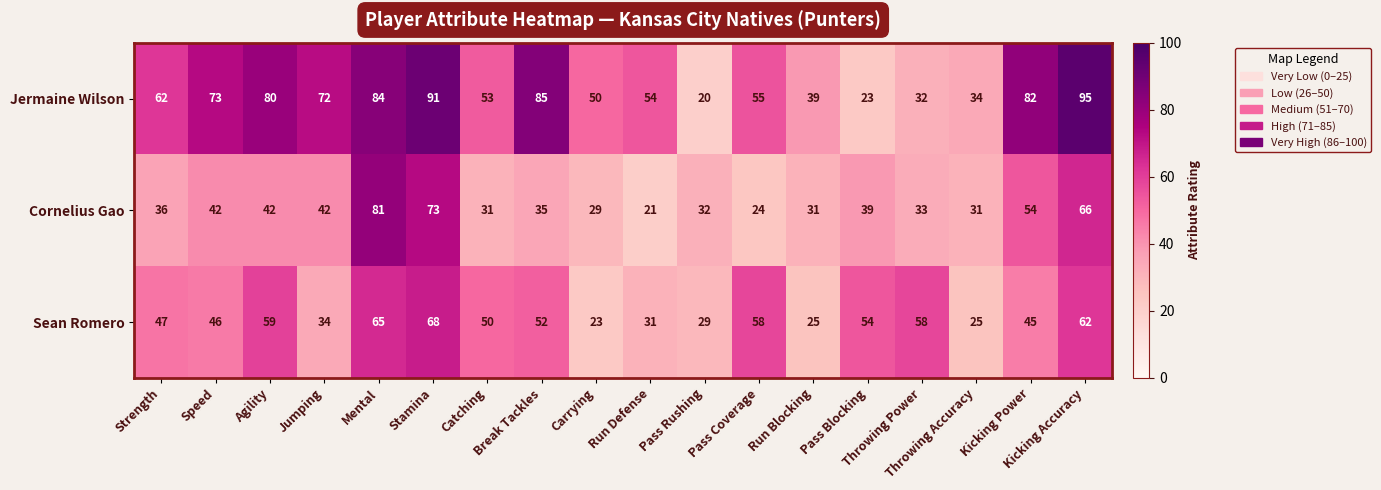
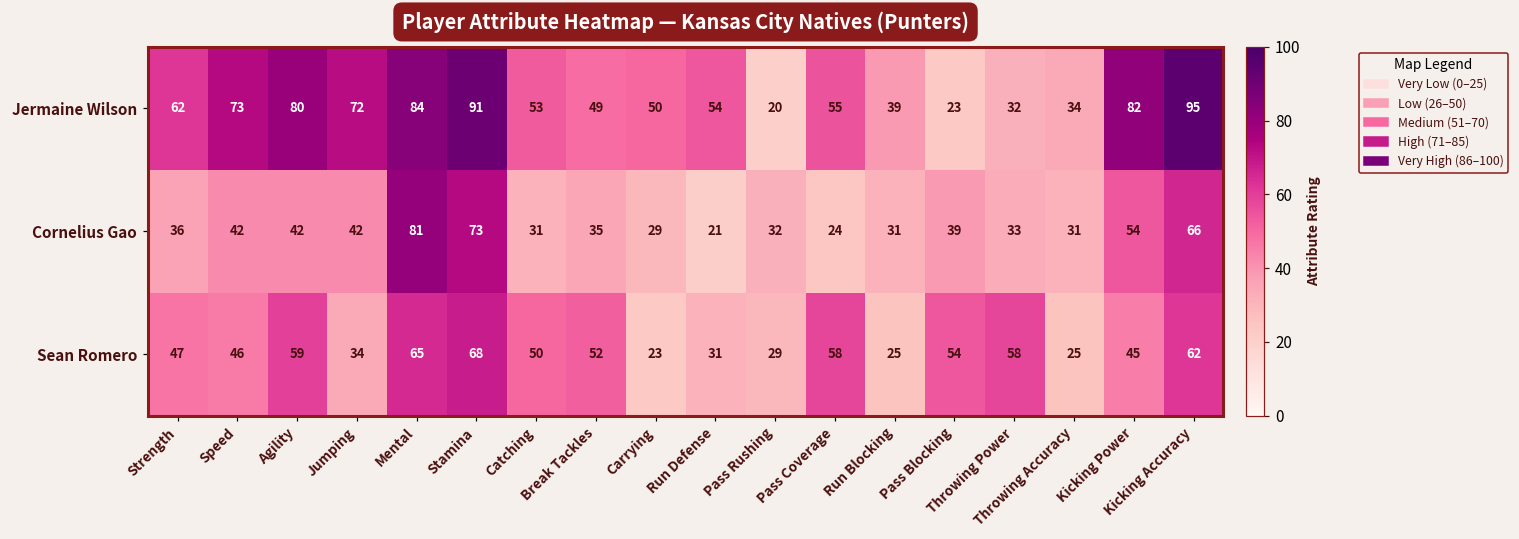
  {
    "Jermaine Wilson": {
      "Strength": 62,
      "Speed": 73,
      "Agility": 80,
      "Jumping": 72,
      "Mental": 84,
      "Stamina": 91,
      "Catching": 53,
-     "Break Tackles": 85,
+     "Break Tackles": 49,
      "Carrying": 50,
      "Run Defense": 54,
      "Pass Rushing": 20,
      "Pass Coverage": 55,
      "Run Blocking": 39,
      "Pass Blocking": 23,
      "Throwing Power": 32,
      "Throwing Accuracy": 34,
      "Kicking Power": 82,
      "Kicking Accuracy": 95
    },
    "Cornelius Gao": {
      "Strength": 36,
      "Speed": 42,
      "Agility": 42,
      "Jumping": 42,
      "Mental": 81,
      "Stamina": 73,
      "Catching": 31,
      "Break Tackles": 35,
      "Carrying": 29,
      "Run Defense": 21,
      "Pass Rushing": 32,
      "Pass Coverage": 24,
      "Run Blocking": 31,
      "Pass Blocking": 39,
      "Throwing Power": 33,
      "Throwing Accuracy": 31,
      "Kicking Power": 54,
      "Kicking Accuracy": 66
    },
    "Sean Romero": {
      "Strength": 47,
      "Speed": 46,
      "Agility": 59,
      "Jumping": 34,
      "Mental": 65,
      "Stamina": 68,
      "Catching": 50,
      "Break Tackles": 52,
      "Carrying": 23,
      "Run Defense": 31,
      "Pass Rushing": 29,
      "Pass Coverage": 58,
      "Run Blocking": 25,
      "Pass Blocking": 54,
      "Throwing Power": 58,
      "Throwing Accuracy": 25,
      "Kicking Power": 45,
      "Kicking Accuracy": 62
    }
  }
